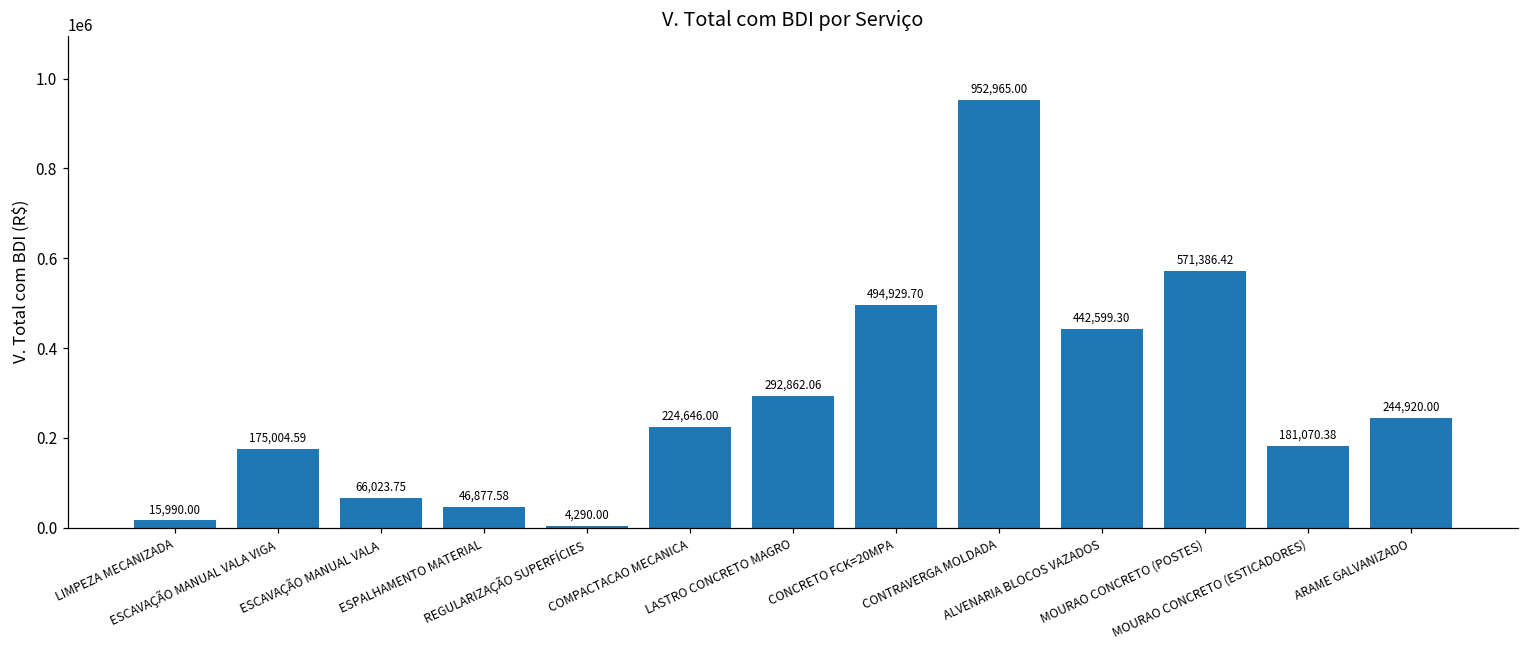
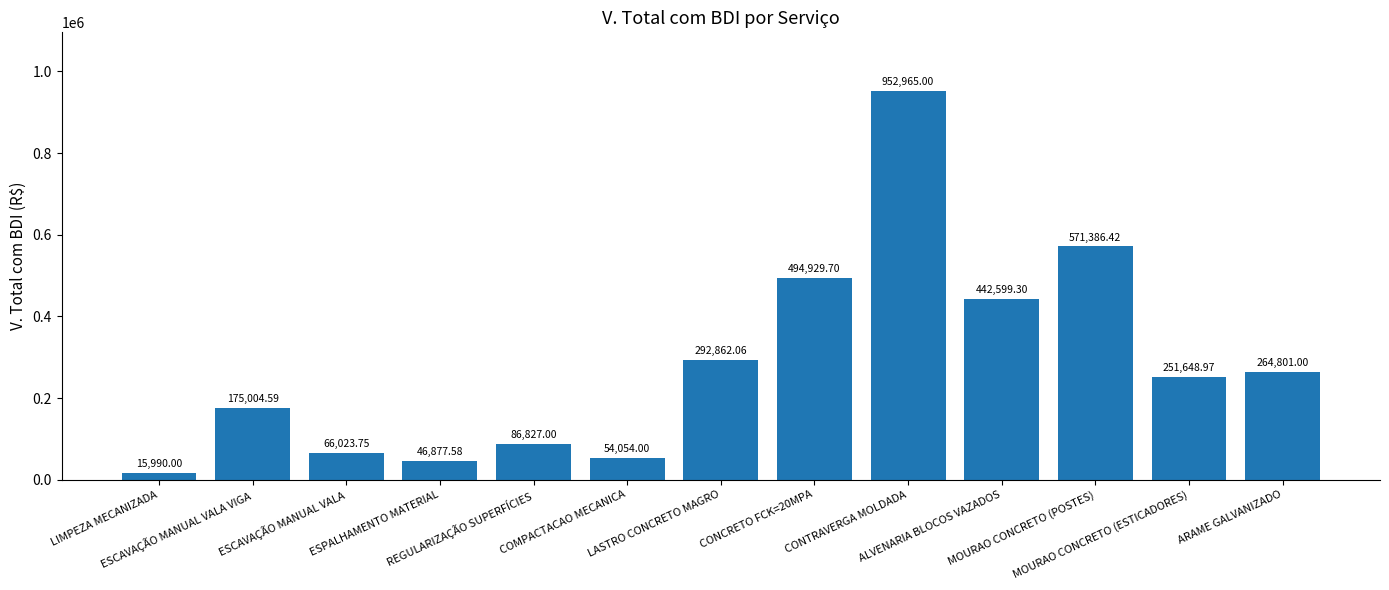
  {
    "LIMPEZA MECANIZADA": "15,990.00",
    "ESCAVAÇÃO MANUAL VALA VIGA": "175,004.59",
    "ESCAVAÇÃO MANUAL VALA": "66,023.75",
    "ESPALHAMENTO MATERIAL": "46,877.58",
-   "REGULARIZAÇÃO SUPERFÍCIES": "4,290.00",
-   "COMPACTACAO MECANICA": "224,646.00",
+   "REGULARIZAÇÃO SUPERFÍCIES": "86,827.00",
+   "COMPACTACAO MECANICA": "54,054.00",
    "LASTRO CONCRETO MAGRO": "292,862.06",
    "CONCRETO FCK=20MPA": "494,929.70",
    "CONTRAVERGA MOLDADA": "952,965.00",
    "ALVENARIA BLOCOS VAZADOS": "442,599.30",
    "MOURAO CONCRETO (POSTES)": "571,386.42",
-   "MOURAO CONCRETO (ESTICADORES)": "181,070.38",
-   "ARAME GALVANIZADO": "244,920.00"
+   "MOURAO CONCRETO (ESTICADORES)": "251,648.97",
+   "ARAME GALVANIZADO": "264,801.00"
  }
